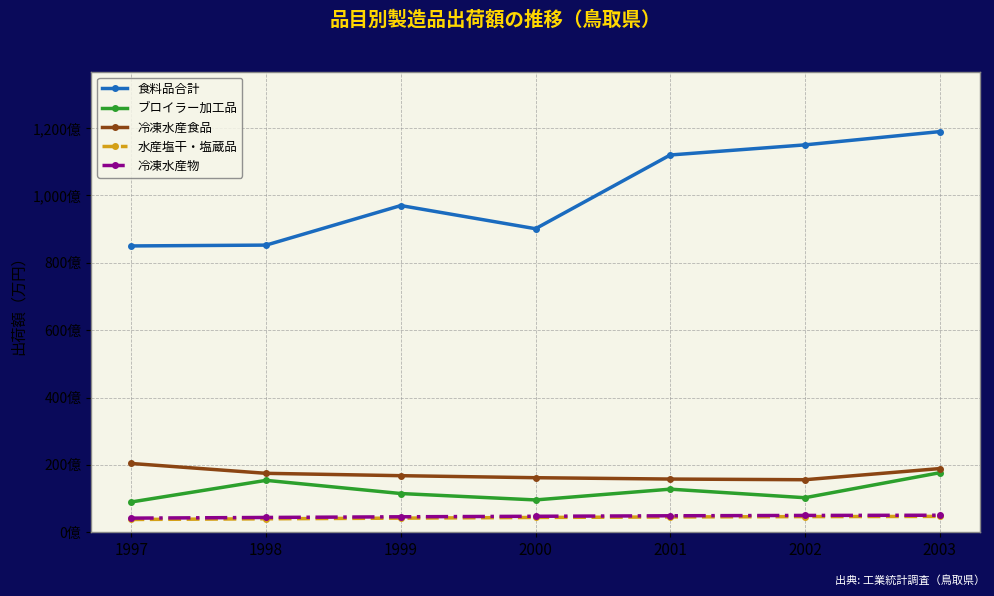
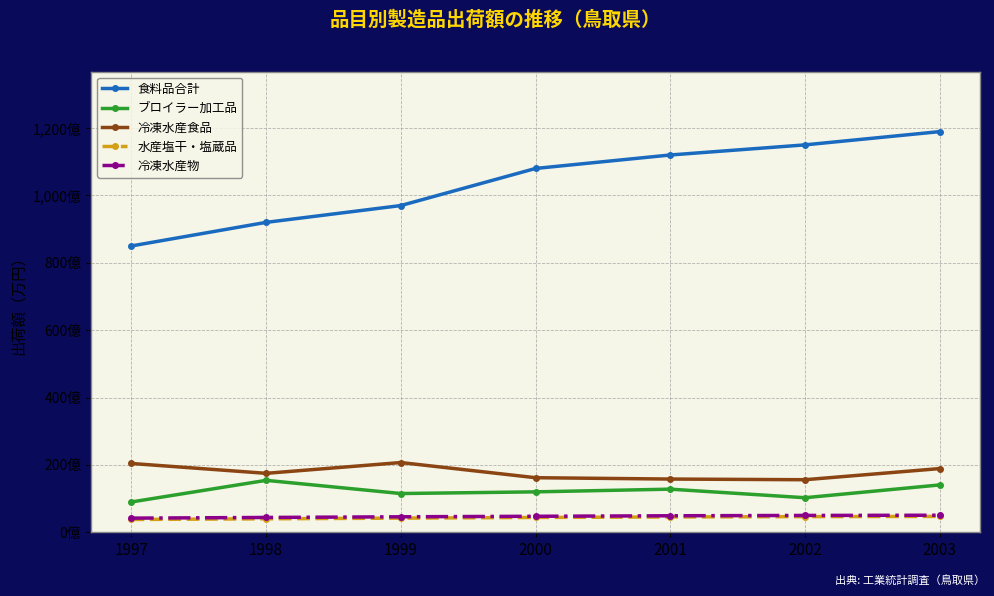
  {
    "食料品合計": {
      "1997": "850億",
-     "1998": "850億",
+     "1998": "920億",
      "1999": "970億",
-     "2000": "900億",
+     "2000": "1,080億",
      "2001": "1,120億",
      "2002": "1,150億",
      "2003": "1,190億"
    },
    "ブロイラー加工品": {
      "1997": "90億",
      "1998": "150億",
      "1999": "120億",
-     "2000": "100億",
+     "2000": "120億",
      "2001": "130億",
      "2002": "100億",
-     "2003": "180億"
+     "2003": "140億"
    },
    "冷凍水産食品": {
      "1997": "200億",
      "1998": "180億",
-     "1999": "170億",
+     "1999": "210億",
      "2000": "160億",
      "2001": "160億",
      "2002": "160億",
      "2003": "190億"
    }
  }
